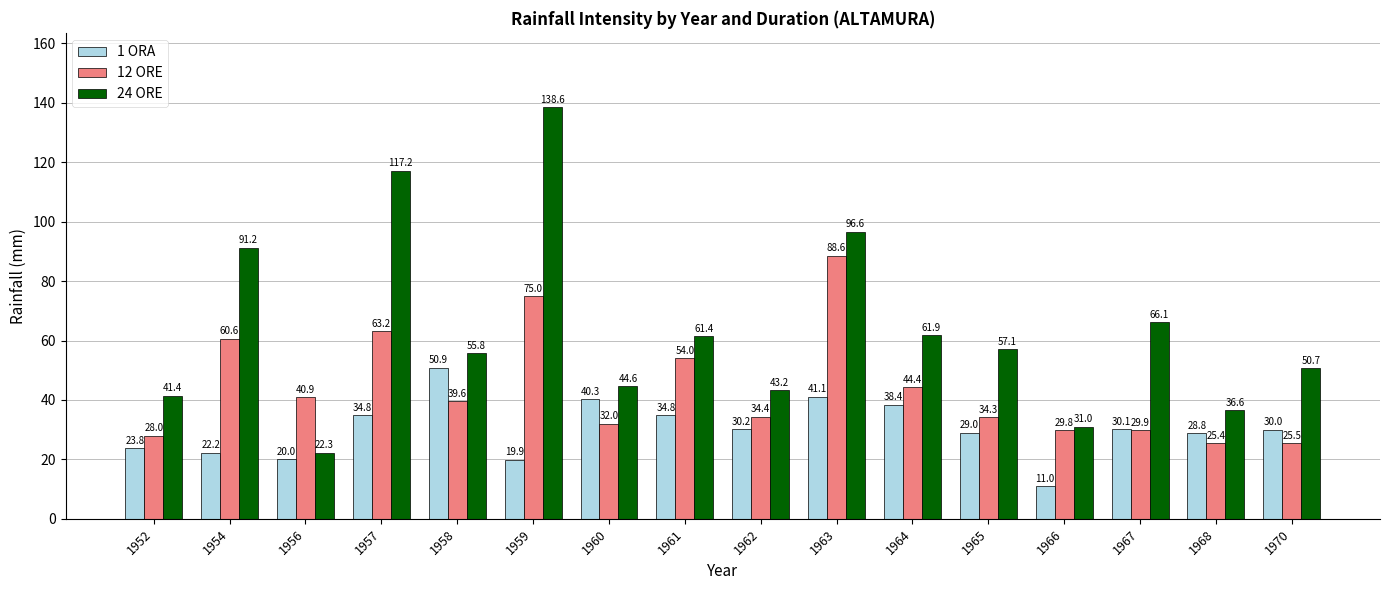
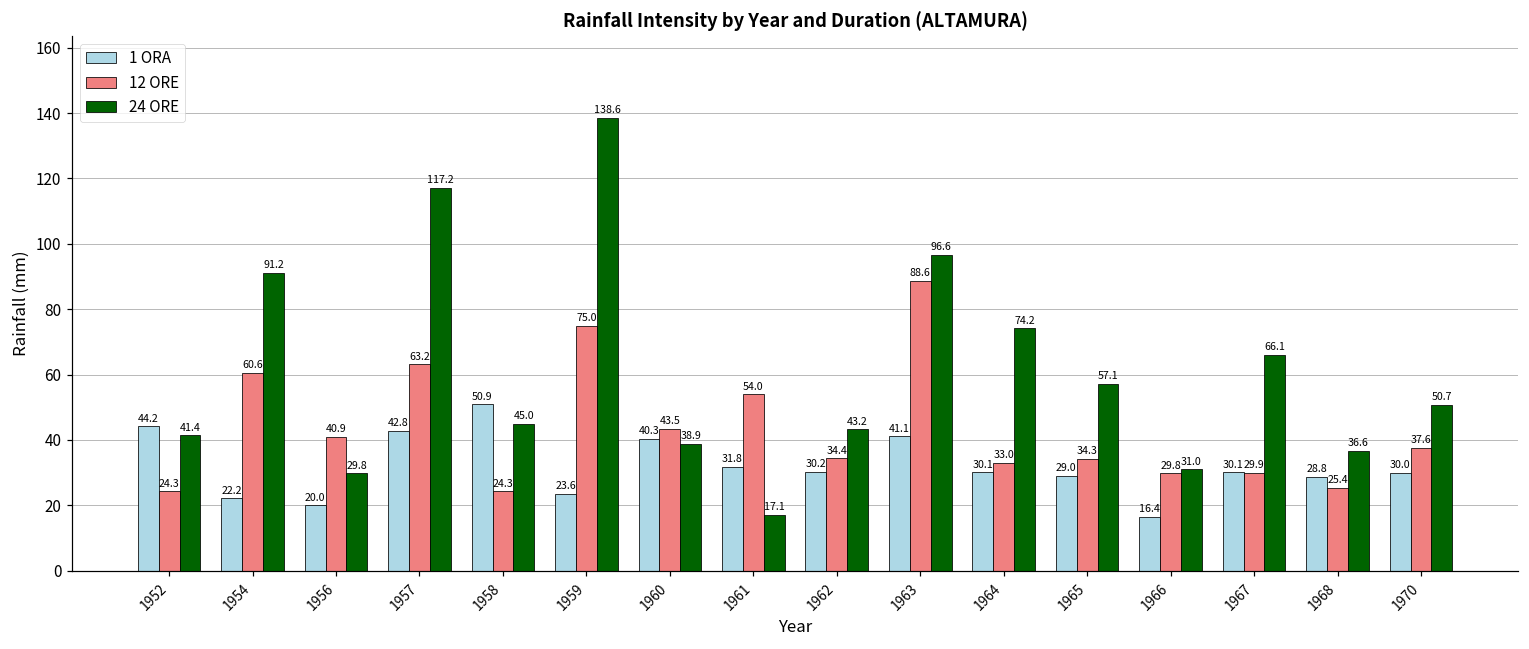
  {
    "1 ORA": {
-     "1952": 23.8,
+     "1952": 44.2,
      "1954": 22.2,
      "1956": 20.0,
-     "1957": 34.8,
+     "1957": 42.8,
      "1958": 50.9,
-     "1959": 19.9,
+     "1959": 23.6,
      "1960": 40.3,
-     "1961": 34.8,
+     "1961": 31.8,
      "1962": 30.2,
      "1963": 41.1,
-     "1964": 38.4,
+     "1964": 30.1,
      "1965": 29.0,
-     "1966": 11.0,
+     "1966": 16.4,
      "1967": 30.1,
      "1968": 28.8,
      "1970": 30.0
    },
    "12 ORE": {
-     "1952": 28.0,
+     "1952": 24.3,
      "1954": 60.6,
      "1956": 40.9,
      "1957": 63.2,
-     "1958": 39.6,
+     "1958": 24.3,
      "1959": 75.0,
-     "1960": 32.0,
+     "1960": 43.5,
      "1961": 54.0,
      "1962": 34.4,
      "1963": 88.6,
-     "1964": 44.4,
+     "1964": 33.0,
      "1965": 34.3,
      "1966": 29.8,
      "1967": 29.9,
      "1968": 25.4,
-     "1970": 25.5
+     "1970": 37.6
    },
    "24 ORE": {
      "1952": 41.4,
      "1954": 91.2,
-     "1956": 22.3,
+     "1956": 29.8,
      "1957": 117.2,
-     "1958": 55.8,
+     "1958": 45.0,
      "1959": 138.6,
-     "1960": 44.6,
-     "1961": 61.4,
+     "1960": 38.9,
+     "1961": 17.1,
      "1962": 43.2,
      "1963": 96.6,
-     "1964": 61.9,
+     "1964": 74.2,
      "1965": 57.1,
      "1966": 31.0,
      "1967": 66.1,
      "1968": 36.6,
      "1970": 50.7
    }
  }
